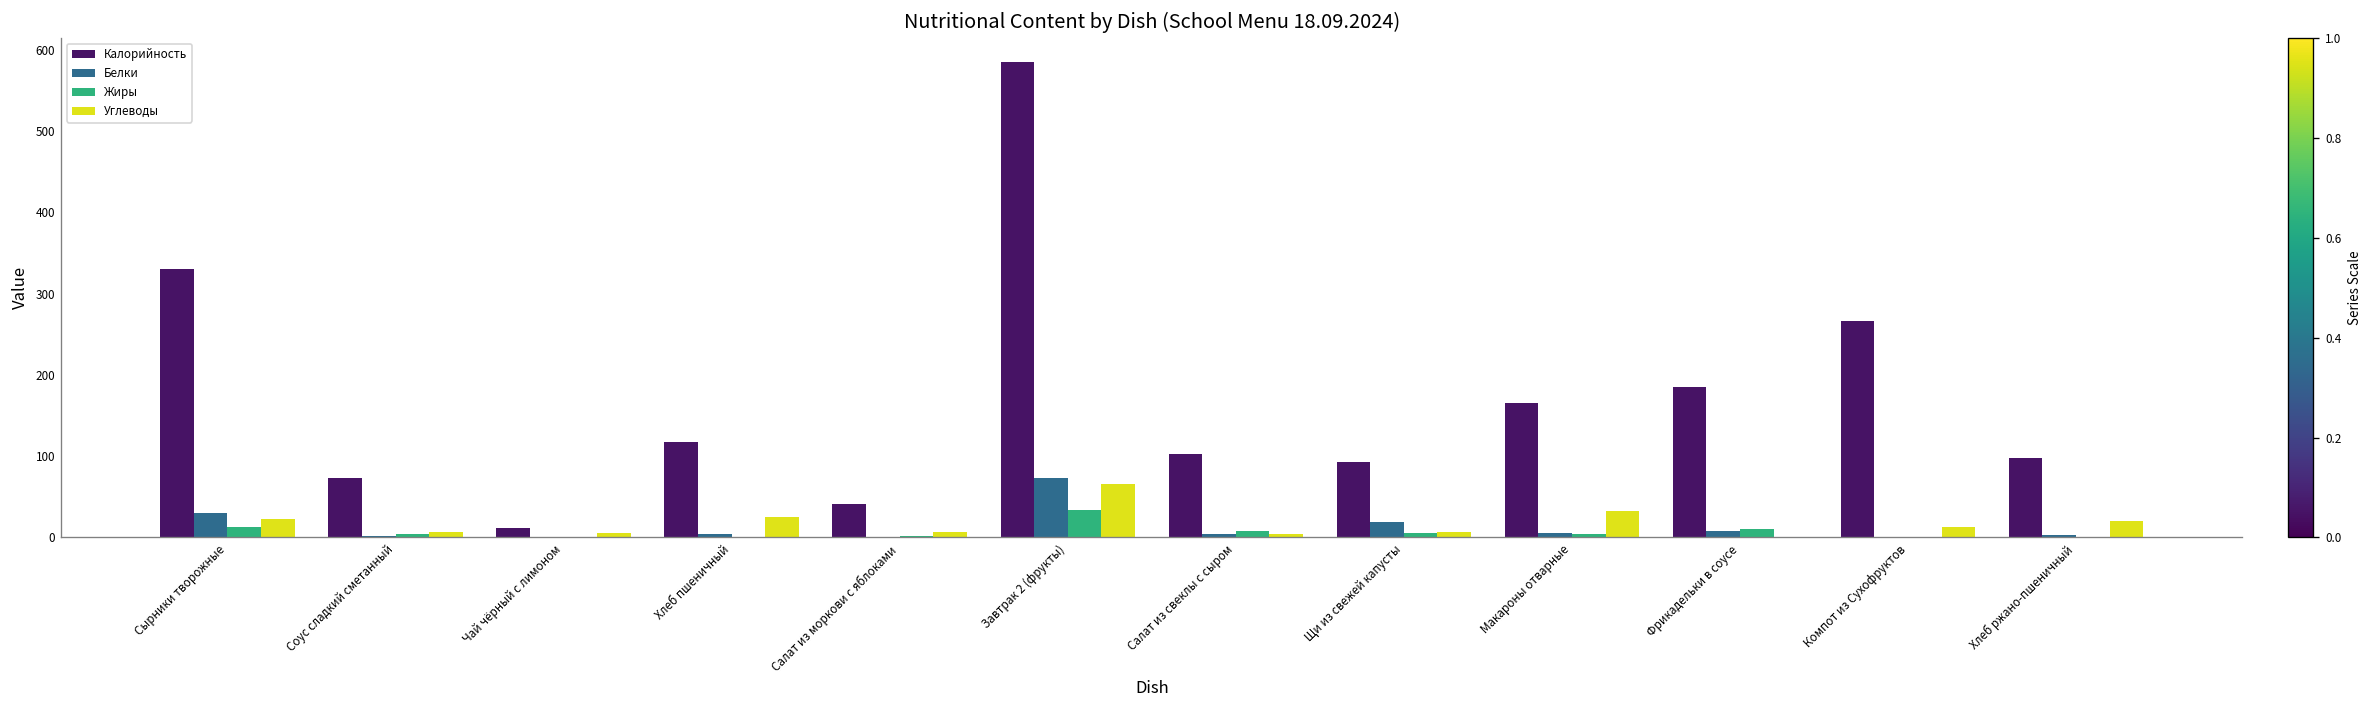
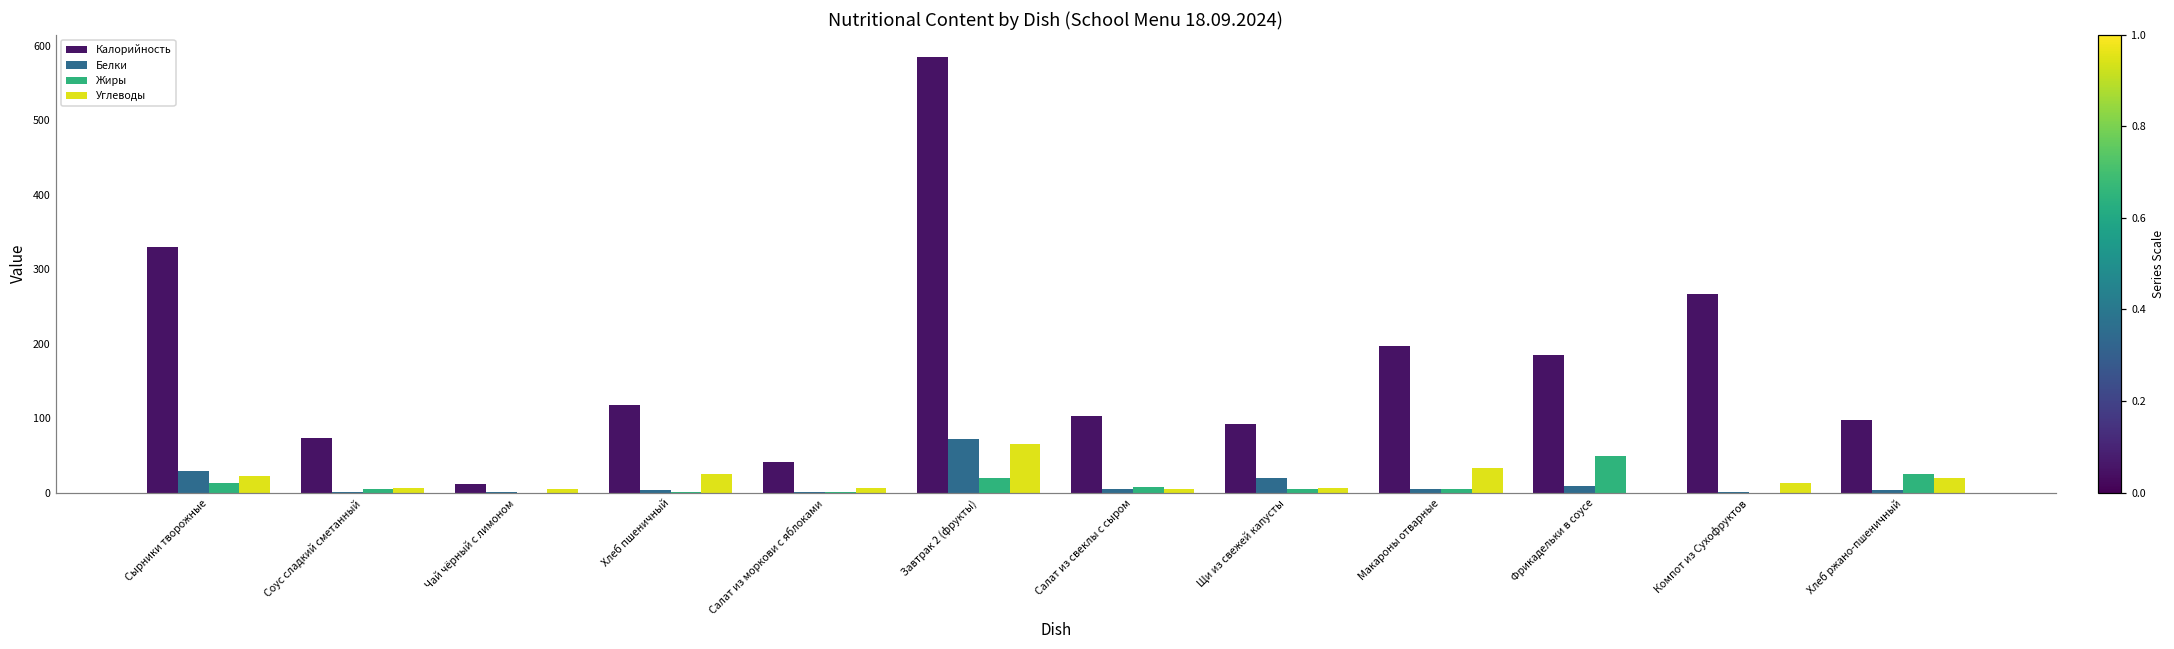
  {
    "Калорийность": {
      "Сырники творожные": 330,
      "Соус сладкий сметанный": 70,
      "Чай чёрный с лимоном": 10,
      "Хлеб пшеничный": 120,
      "Салат из моркови с яблоками": 40,
      "Завтрак 2 (фрукты)": 590,
      "Салат из свеклы с сыром": 100,
      "Щи из свежей капусты": 90,
-     "Макароны отварные": 170,
+     "Макароны отварные": 200,
      "Фрикадельки в соусе": 190,
      "Компот из Сухофруктов": 270,
      "Хлеб ржано-пшеничный": 100
    },
    "Белки": {
      "Сырники творожные": 30,
      "Хлеб пшеничный": 0,
      "Завтрак 2 (фрукты)": 70,
      "Салат из свеклы с сыром": 0,
      "Щи из свежей капусты": 20,
      "Макароны отварные": 10,
      "Фрикадельки в соусе": 10
    },
    "Жиры": {
      "Сырники творожные": 10,
      "Соус сладкий сметанный": 0,
-     "Завтрак 2 (фрукты)": 30,
+     "Завтрак 2 (фрукты)": 20,
      "Салат из свеклы с сыром": 10,
      "Щи из свежей капусты": 10,
      "Макароны отварные": 0,
-     "Фрикадельки в соусе": 10,
+     "Фрикадельки в соусе": 50,
      "Компот из Сухофруктов": 0,
-     "Хлеб ржано-пшеничный": 0
+     "Хлеб ржано-пшеничный": 20
    },
    "Углеводы": {
      "Сырники творожные": 20,
      "Соус сладкий сметанный": 10,
      "Чай чёрный с лимоном": 10,
      "Хлеб пшеничный": 20,
      "Салат из моркови с яблоками": 10,
      "Завтрак 2 (фрукты)": 70,
      "Салат из свеклы с сыром": 0,
      "Щи из свежей капусты": 10,
      "Макароны отварные": 30,
      "Фрикадельки в соусе": 0,
      "Компот из Сухофруктов": 10,
      "Хлеб ржано-пшеничный": 20
    }
  }
